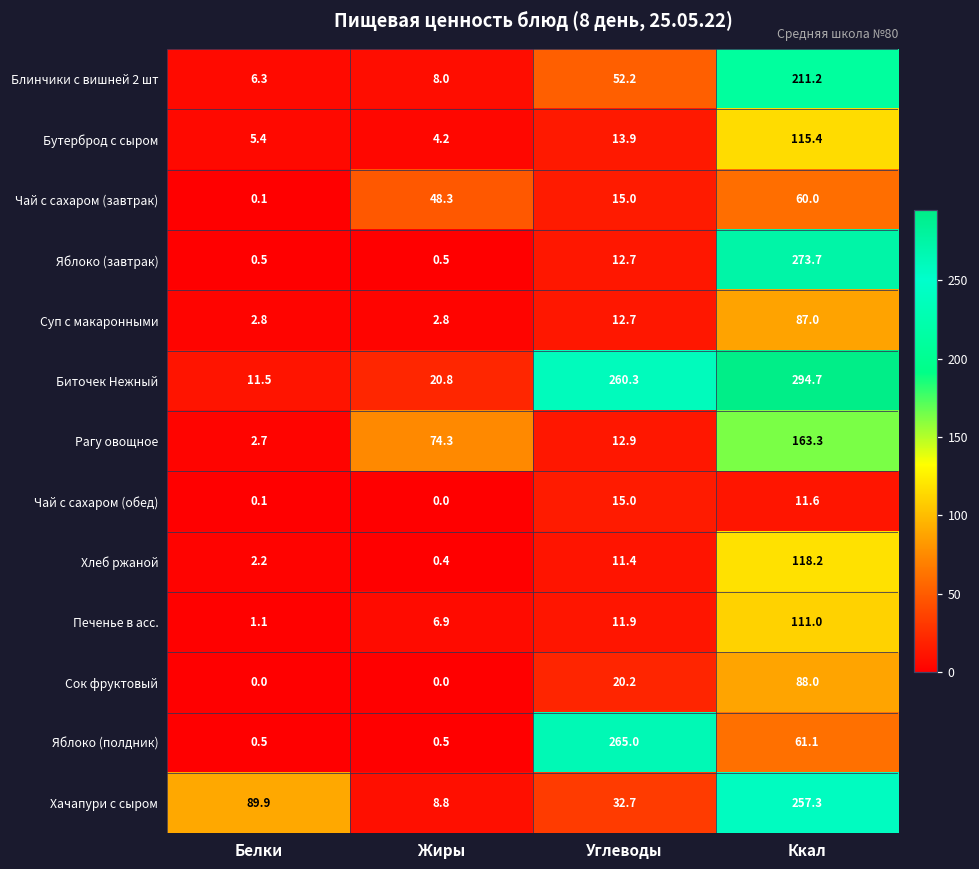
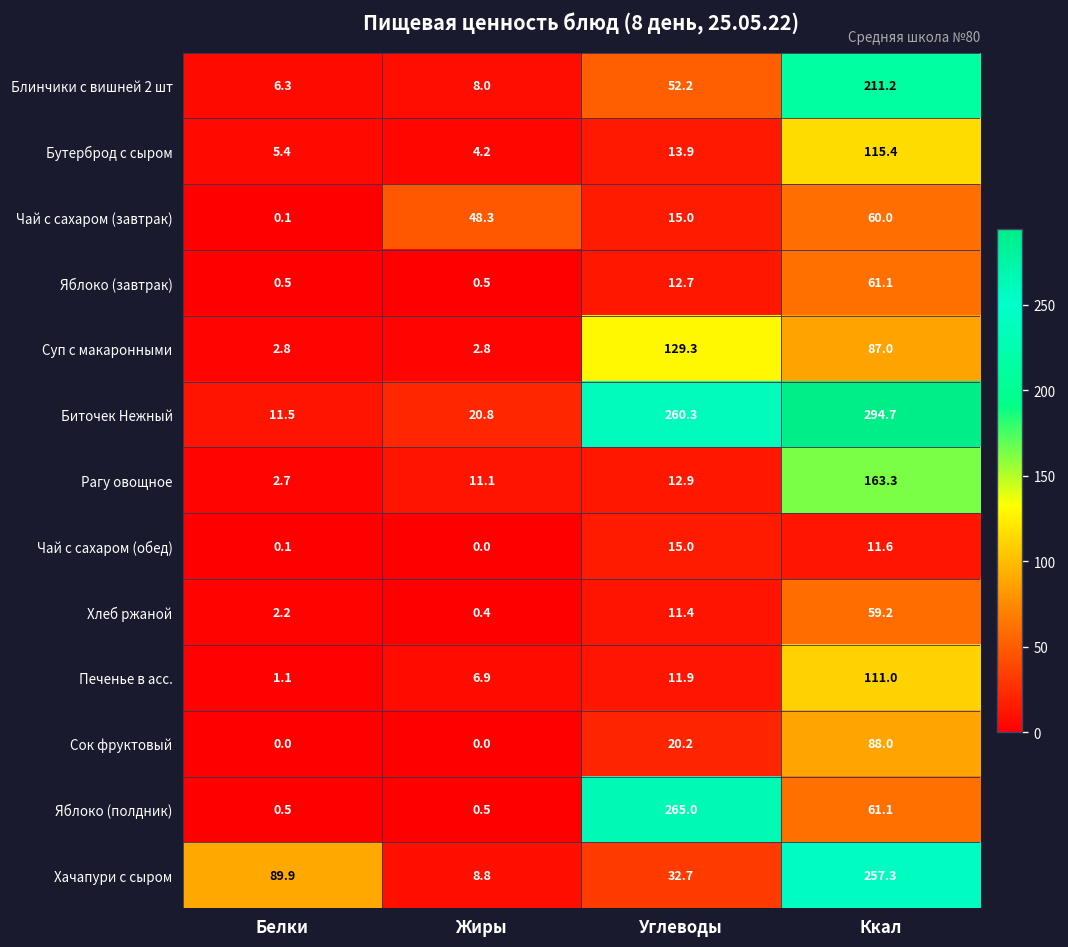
  {
    "Блинчики с вишней 2 шт": {
      "Белки": 6.3,
      "Жиры": 8.0,
      "Углеводы": 52.2,
      "Ккал": 211.2
    },
    "Бутерброд с сыром": {
      "Белки": 5.4,
      "Жиры": 4.2,
      "Углеводы": 13.9,
      "Ккал": 115.4
    },
    "Чай с сахаром (завтрак)": {
      "Белки": 0.1,
      "Жиры": 48.3,
      "Углеводы": 15.0,
      "Ккал": 60.0
    },
    "Яблоко (завтрак)": {
      "Белки": 0.5,
      "Жиры": 0.5,
      "Углеводы": 12.7,
-     "Ккал": 273.7
+     "Ккал": 61.1
    },
    "Суп с макаронными": {
      "Белки": 2.8,
      "Жиры": 2.8,
-     "Углеводы": 12.7,
+     "Углеводы": 129.3,
      "Ккал": 87.0
    },
    "Биточек Нежный": {
      "Белки": 11.5,
      "Жиры": 20.8,
      "Углеводы": 260.3,
      "Ккал": 294.7
    },
    "Рагу овощное": {
      "Белки": 2.7,
-     "Жиры": 74.3,
+     "Жиры": 11.1,
      "Углеводы": 12.9,
      "Ккал": 163.3
    },
    "Чай с сахаром (обед)": {
      "Белки": 0.1,
      "Жиры": 0.0,
      "Углеводы": 15.0,
      "Ккал": 11.6
    },
    "Хлеб ржаной": {
      "Белки": 2.2,
      "Жиры": 0.4,
      "Углеводы": 11.4,
-     "Ккал": 118.2
+     "Ккал": 59.2
    },
    "Печенье в асс.": {
      "Белки": 1.1,
      "Жиры": 6.9,
      "Углеводы": 11.9,
      "Ккал": 111.0
    },
    "Сок фруктовый": {
      "Белки": 0.0,
      "Жиры": 0.0,
      "Углеводы": 20.2,
      "Ккал": 88.0
    },
    "Яблоко (полдник)": {
      "Белки": 0.5,
      "Жиры": 0.5,
      "Углеводы": 265.0,
      "Ккал": 61.1
    },
    "Хачапури с сыром": {
      "Белки": 89.9,
      "Жиры": 8.8,
      "Углеводы": 32.7,
      "Ккал": 257.3
    }
  }
